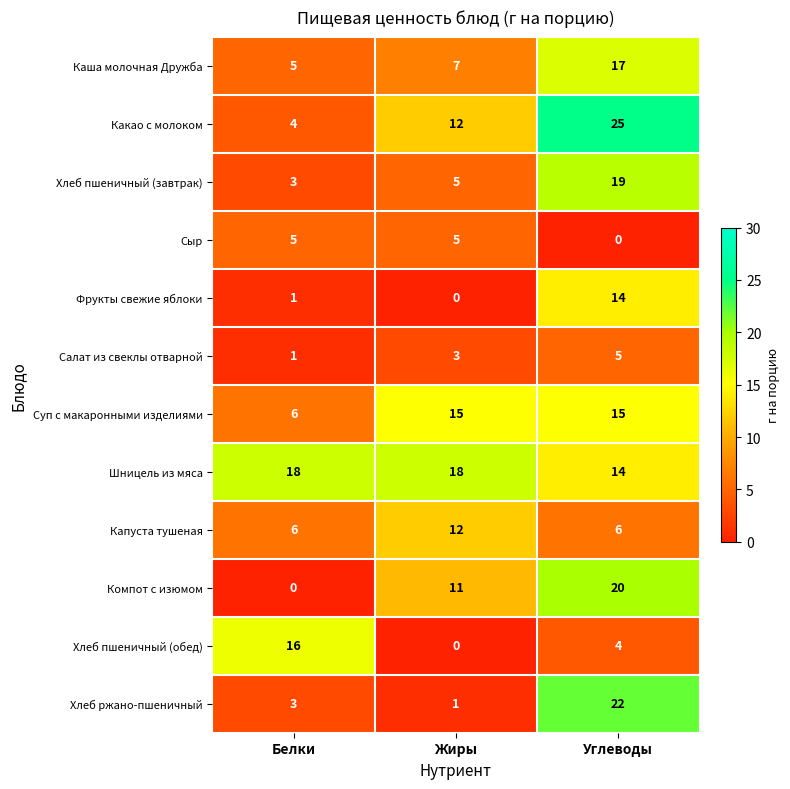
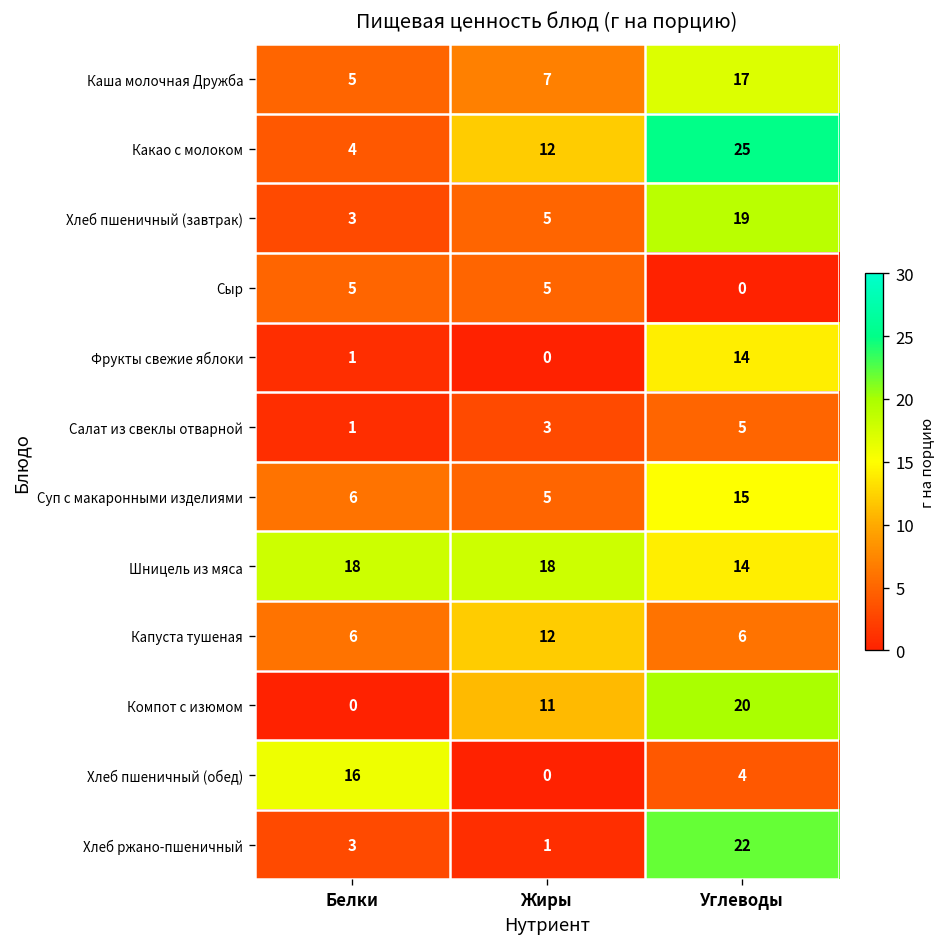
  {
    "Каша молочная Дружба": {
      "Белки": 5,
      "Жиры": 7,
      "Углеводы": 17
    },
    "Какао с молоком": {
      "Белки": 4,
      "Жиры": 12,
      "Углеводы": 25
    },
    "Хлеб пшеничный (завтрак)": {
      "Белки": 3,
      "Жиры": 5,
      "Углеводы": 19
    },
    "Сыр": {
      "Белки": 5,
      "Жиры": 5,
      "Углеводы": 0
    },
    "Фрукты свежие яблоки": {
      "Белки": 1,
      "Жиры": 0,
      "Углеводы": 14
    },
    "Салат из свеклы отварной": {
      "Белки": 1,
      "Жиры": 3,
      "Углеводы": 5
    },
    "Суп с макаронными изделиями": {
      "Белки": 6,
-     "Жиры": 15,
+     "Жиры": 5,
      "Углеводы": 15
    },
    "Шницель из мяса": {
      "Белки": 18,
      "Жиры": 18,
      "Углеводы": 14
    },
    "Капуста тушеная": {
      "Белки": 6,
      "Жиры": 12,
      "Углеводы": 6
    },
    "Компот с изюмом": {
      "Белки": 0,
      "Жиры": 11,
      "Углеводы": 20
    },
    "Хлеб пшеничный (обед)": {
      "Белки": 16,
      "Жиры": 0,
      "Углеводы": 4
    },
    "Хлеб ржано-пшеничный": {
      "Белки": 3,
      "Жиры": 1,
      "Углеводы": 22
    }
  }
